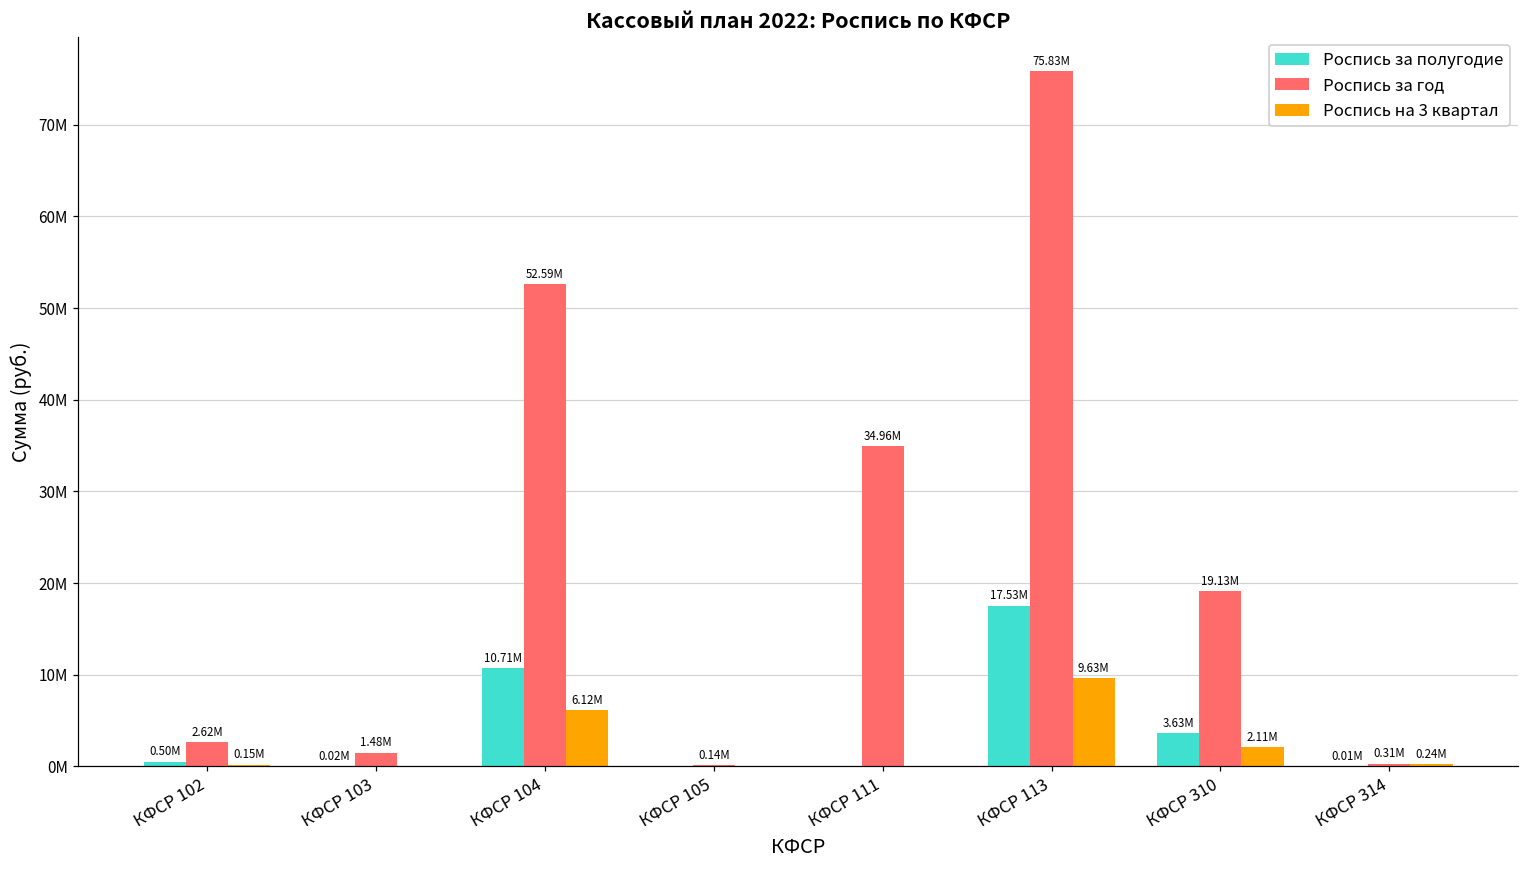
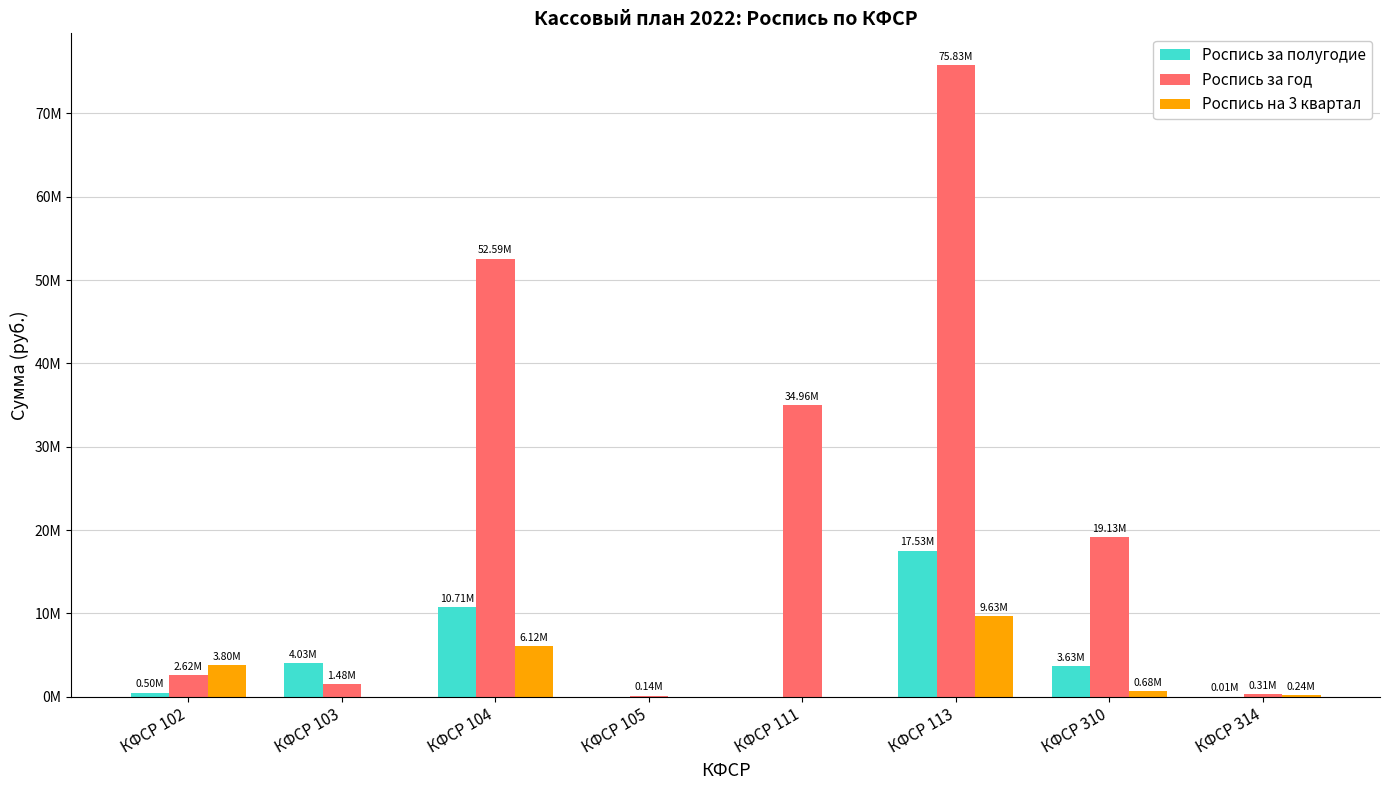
  {
    "Роспись за полугодие": {
      "КФСР 102": "0.50M",
-     "КФСР 103": "0.02M",
+     "КФСР 103": "4.03M",
      "КФСР 104": "10.71M",
      "КФСР 113": "17.53M",
      "КФСР 310": "3.63M",
      "КФСР 314": "0.01M"
    },
    "Роспись за год": {
      "КФСР 102": "2.62M",
      "КФСР 103": "1.48M",
      "КФСР 104": "52.59M",
      "КФСР 105": "0.14M",
      "КФСР 111": "34.96M",
      "КФСР 113": "75.83M",
      "КФСР 310": "19.13M",
      "КФСР 314": "0.31M"
    },
    "Роспись на 3 квартал": {
-     "КФСР 102": "0.15M",
+     "КФСР 102": "3.80M",
      "КФСР 104": "6.12M",
      "КФСР 113": "9.63M",
-     "КФСР 310": "2.11M",
+     "КФСР 310": "0.68M",
      "КФСР 314": "0.24M"
    }
  }
